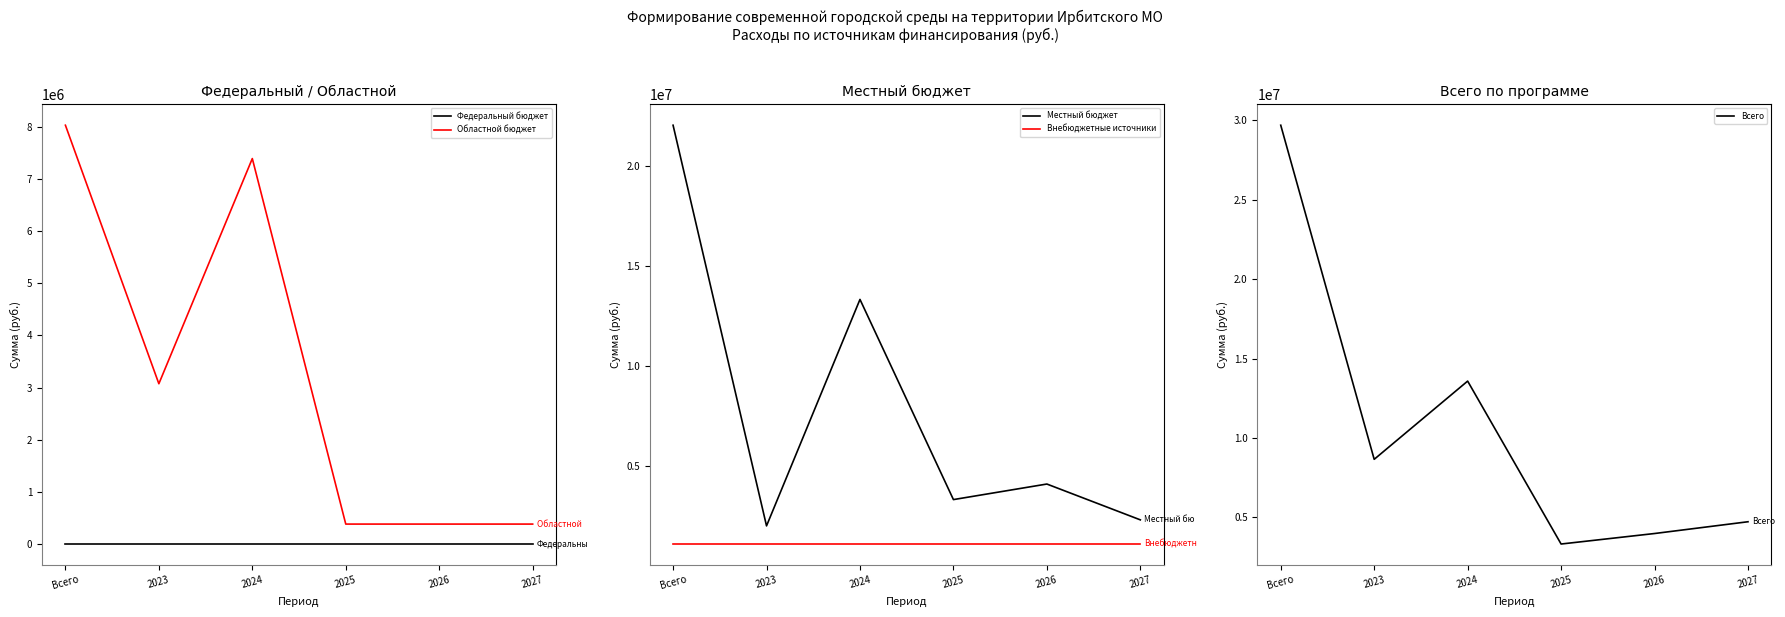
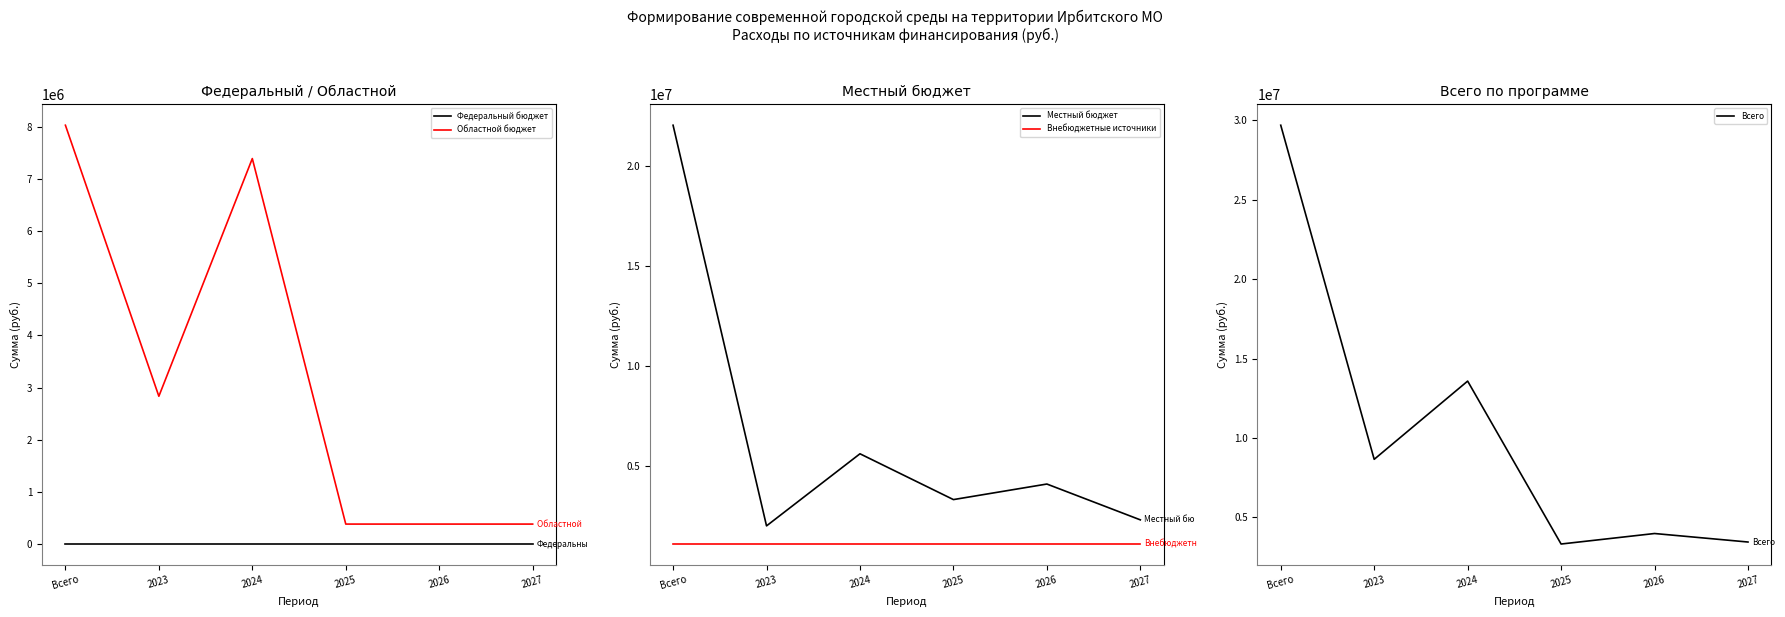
  {
    "Федеральный / Областной": {
      "Федеральный бюджет": {
        "Всего": 0,
        "2023": 0,
        "2024": 0,
        "2025": 0,
        "2026": 0,
        "2027": 0
      },
      "Областной бюджет": {
        "Всего": 8000000,
-       "2023": 3100000,
+       "2023": 2800000,
        "2024": 7400000,
        "2025": 400000,
        "2026": 400000,
        "2027": 400000
      }
    },
    "Местный бюджет": {
      "Местный бюджет": {
        "Всего": 22000000,
        "2023": 2000000,
-       "2024": 13300000,
+       "2024": 5600000,
        "2025": 3300000,
        "2026": 4100000,
        "2027": 2300000
      },
      "Внебюджетные источники": {
        "Всего": 1100000,
        "2023": 1100000,
        "2024": 1100000,
        "2025": 1100000,
        "2026": 1100000,
        "2027": 1100000
      }
    },
    "Всего по программе": {
      "Всего": 29700000,
      "2023": 8700000,
      "2024": 13600000,
      "2025": 3300000,
      "2026": 4000000,
-     "2027": 4700000
+     "2027": 3500000
    }
  }
